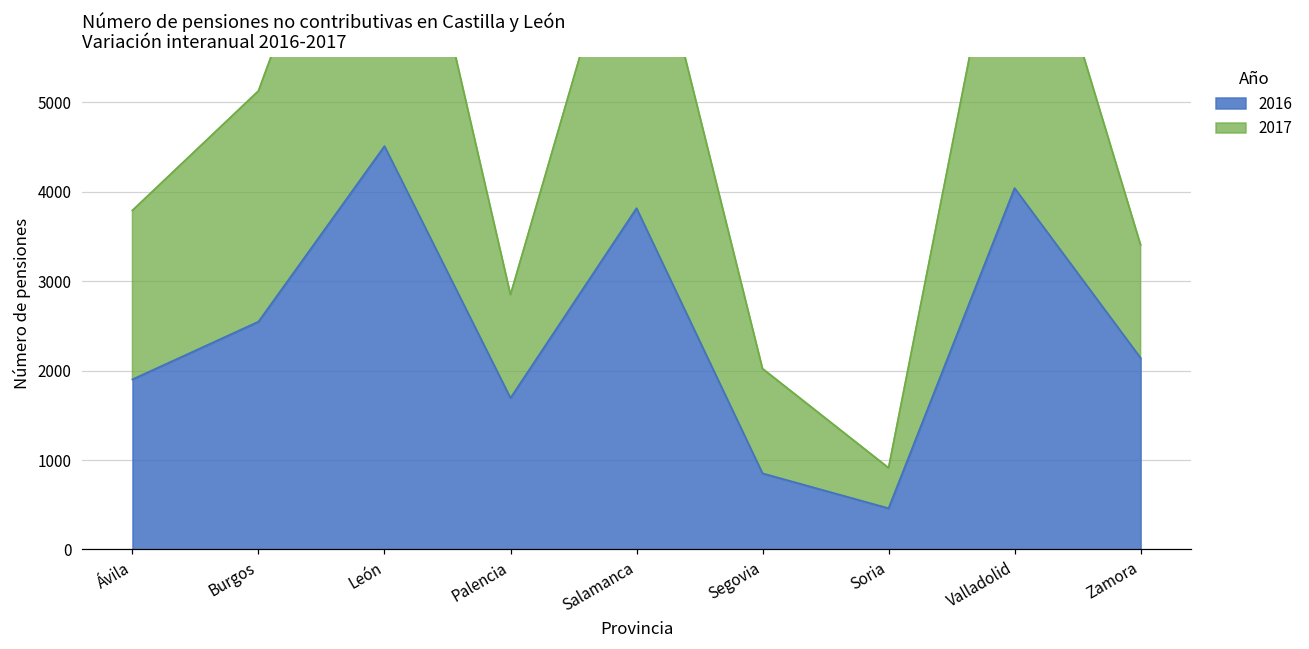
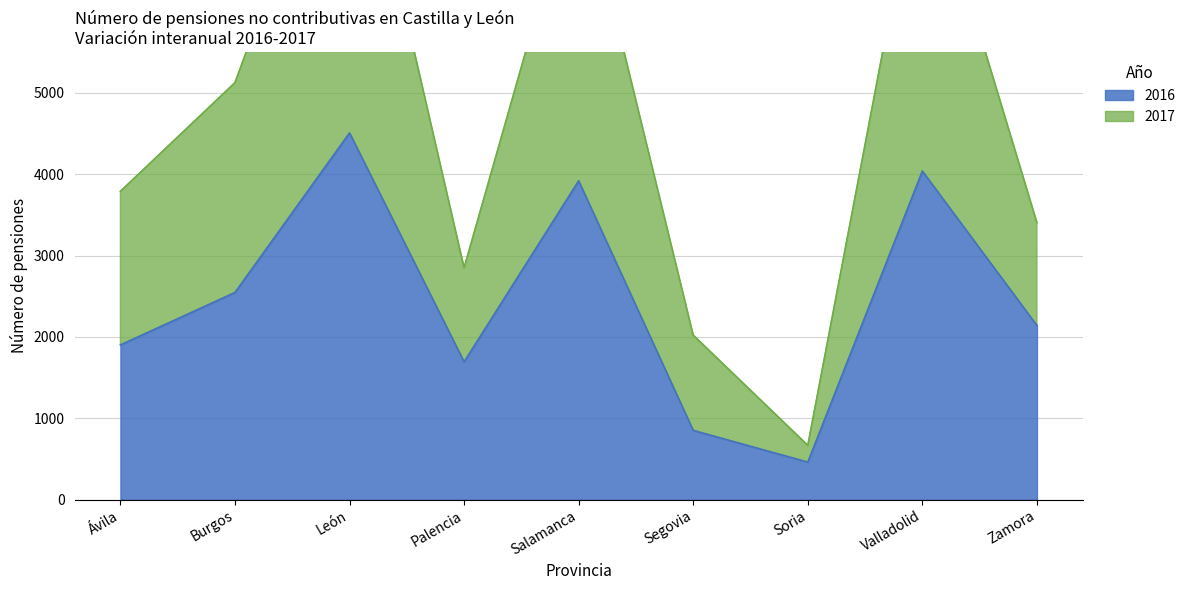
  {
    "2016": {
      "Ávila": 1900,
      "Burgos": 2500,
      "León": 4500,
      "Palencia": 1700,
-     "Salamanca": 3800,
+     "Salamanca": 3900,
      "Segovia": 900,
      "Soria": 500,
      "Valladolid": 4000,
      "Zamora": 2100
    },
    "2017": {
      "Ávila": 1900,
      "Burgos": 2600,
      "Palencia": 1200,
      "Segovia": 1200,
-     "Soria": 500,
+     "Soria": 200,
      "Zamora": 1300
    }
  }
